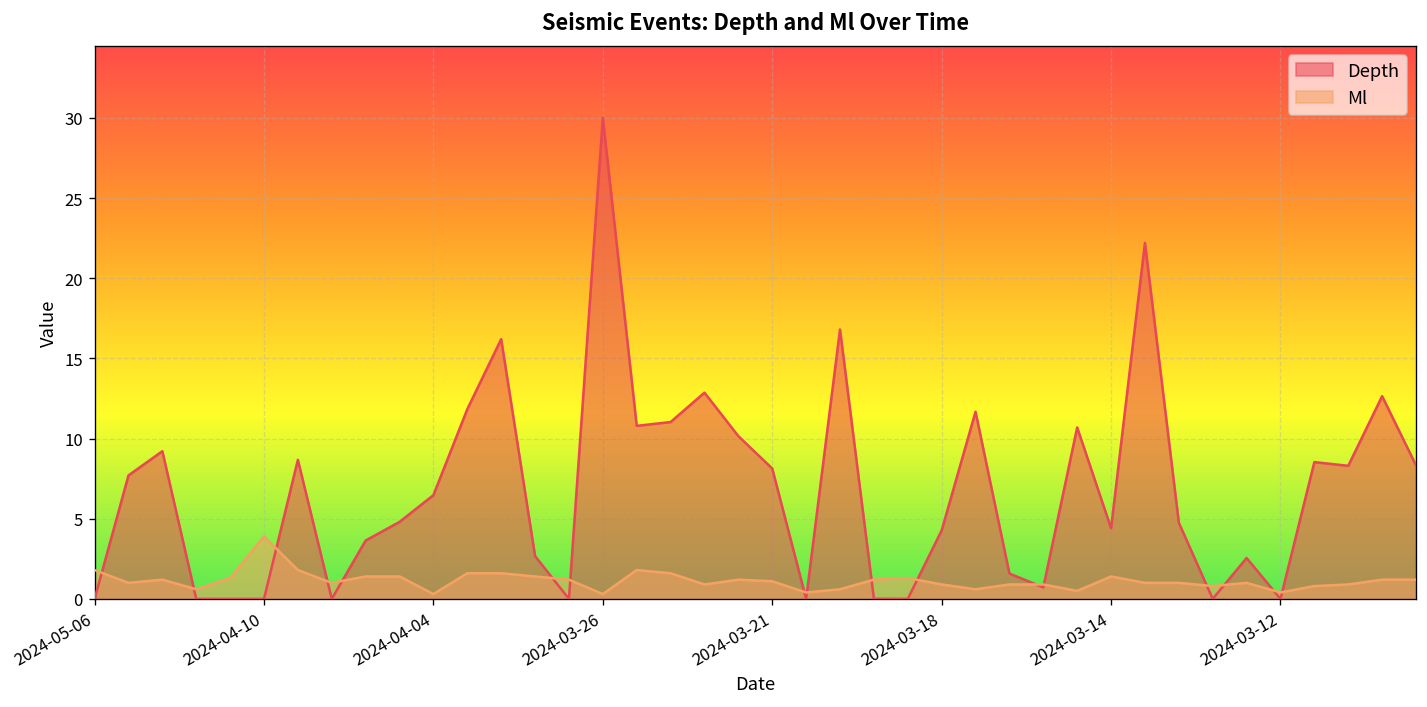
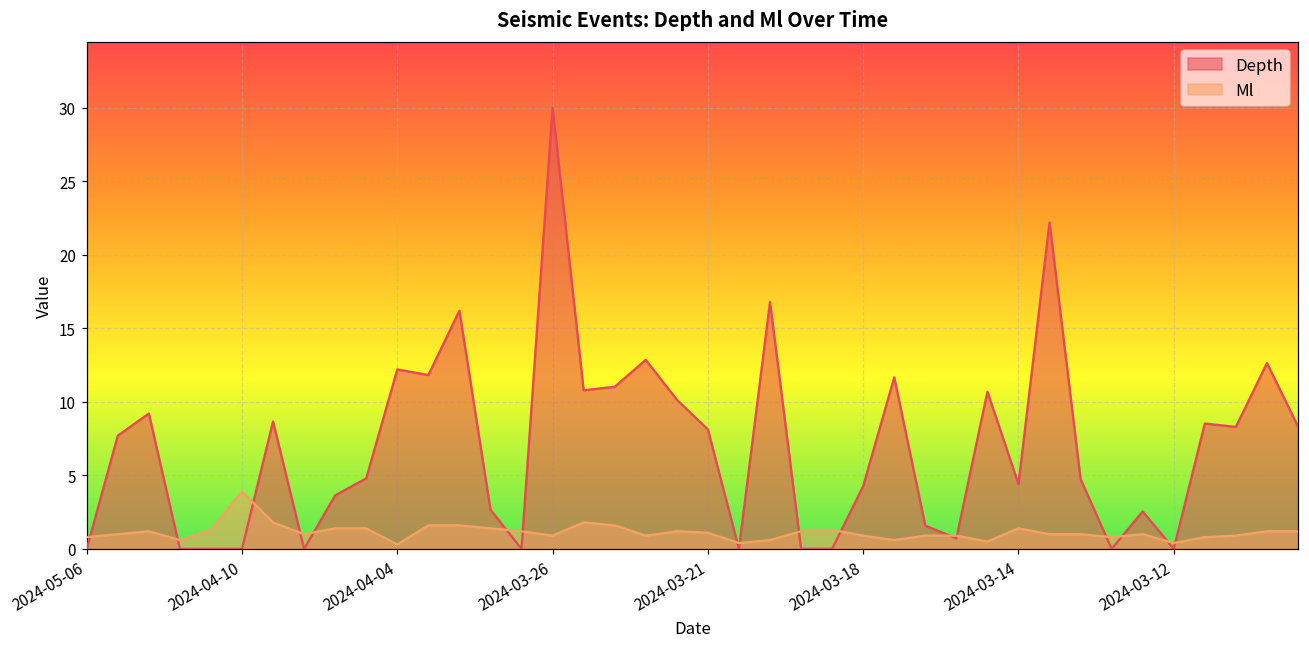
  {
    "Depth": {
      "2024-05-06": 0.0,
      "2024-04-10": 0.0,
-     "2024-04-04": 6.5,
+     "2024-04-04": 12.2,
      "2024-03-26": 30.0
    },
    "Ml": {
-     "2024-05-06": 1.8,
+     "2024-05-06": 0.8,
      "2024-04-10": 3.9,
      "2024-04-04": 0.3,
-     "2024-03-26": 0.3
+     "2024-03-26": 0.9
    }
  }
